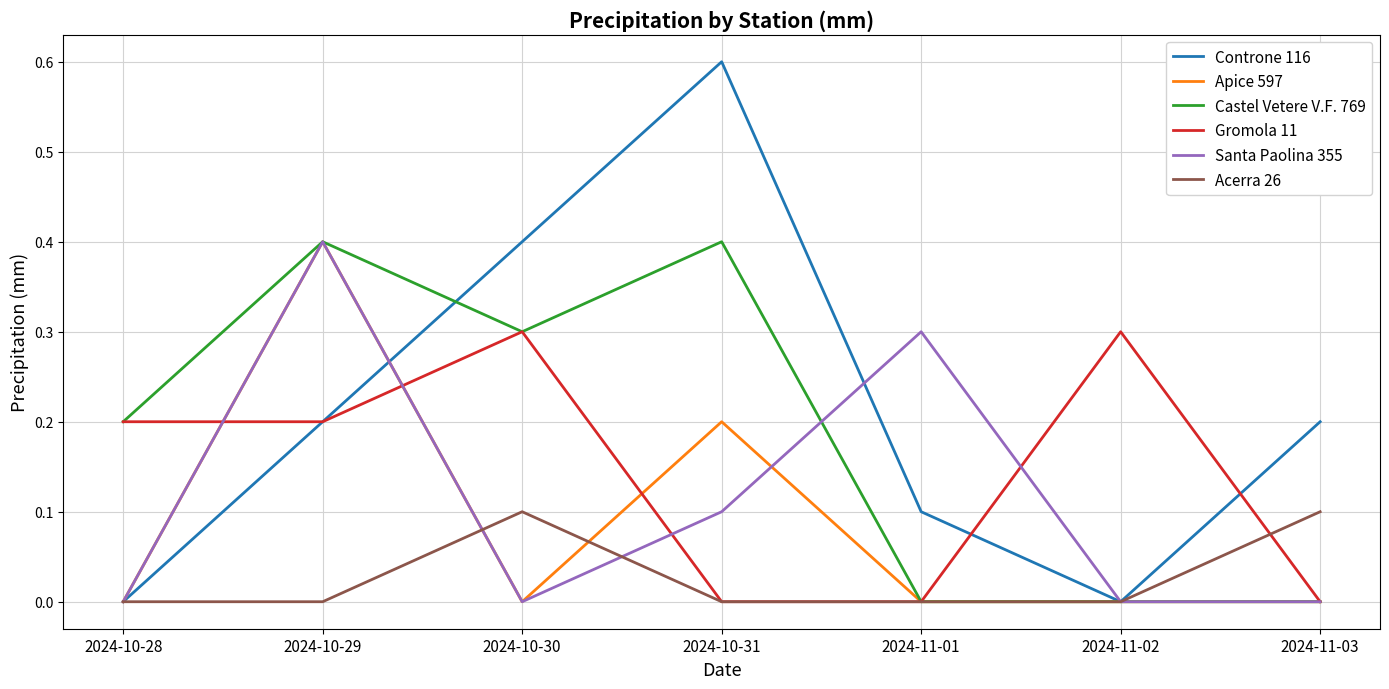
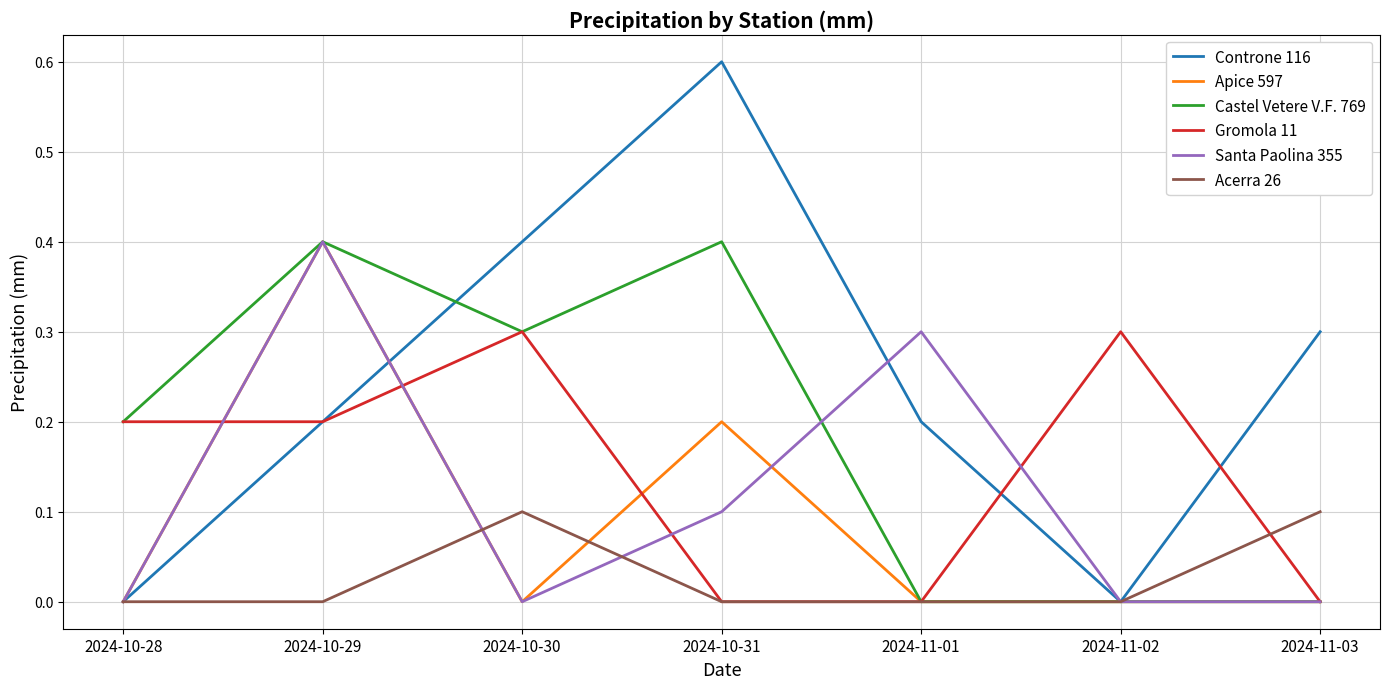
  {
    "Controne 116": {
      "2024-10-30": 0.4,
      "2024-10-31": 0.6,
-     "2024-11-01": 0.1,
-     "2024-11-03": 0.2
+     "2024-11-01": 0.2,
+     "2024-11-03": 0.3
    },
    "Apice 597": {
      "2024-10-31": 0.2
    },
    "Castel Vetere V.F. 769": {
      "2024-10-31": 0.4
    },
    "Gromola 11": {
      "2024-11-02": 0.3
    },
    "Santa Paolina 355": {
      "2024-10-31": 0.1,
      "2024-11-01": 0.3
    },
    "Acerra 26": {
      "2024-10-29": 0.0,
      "2024-10-30": 0.1,
      "2024-11-03": 0.1
    }
  }
